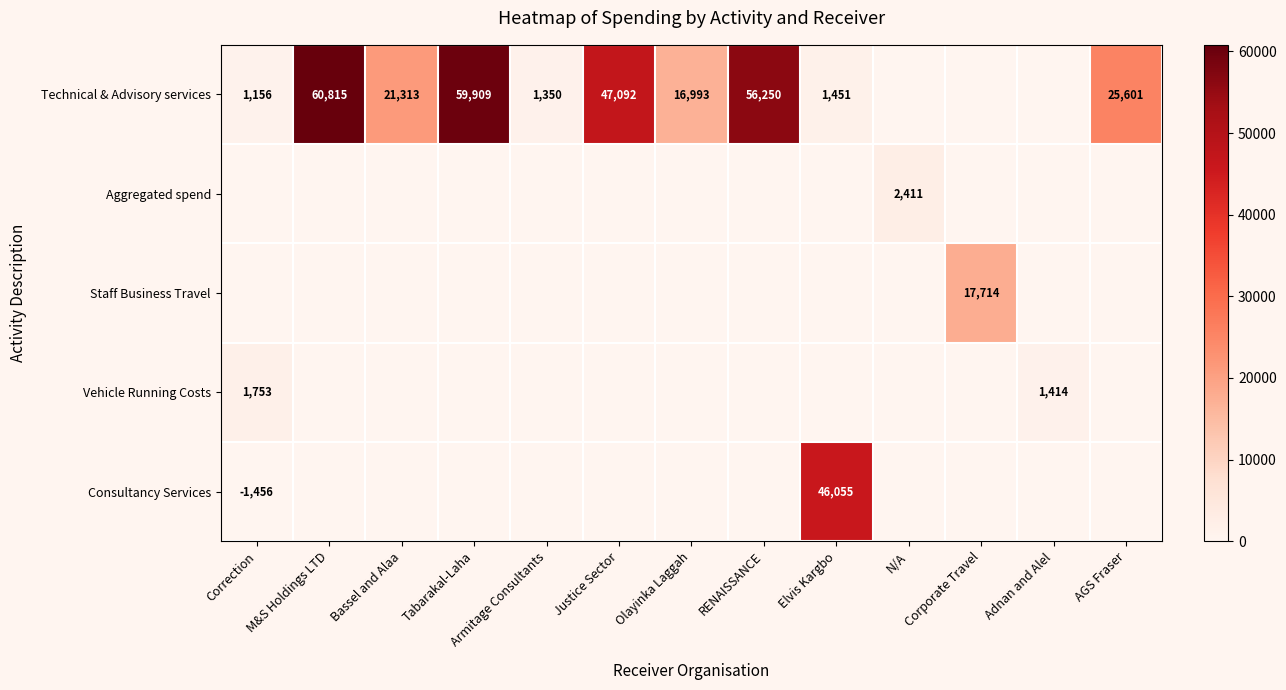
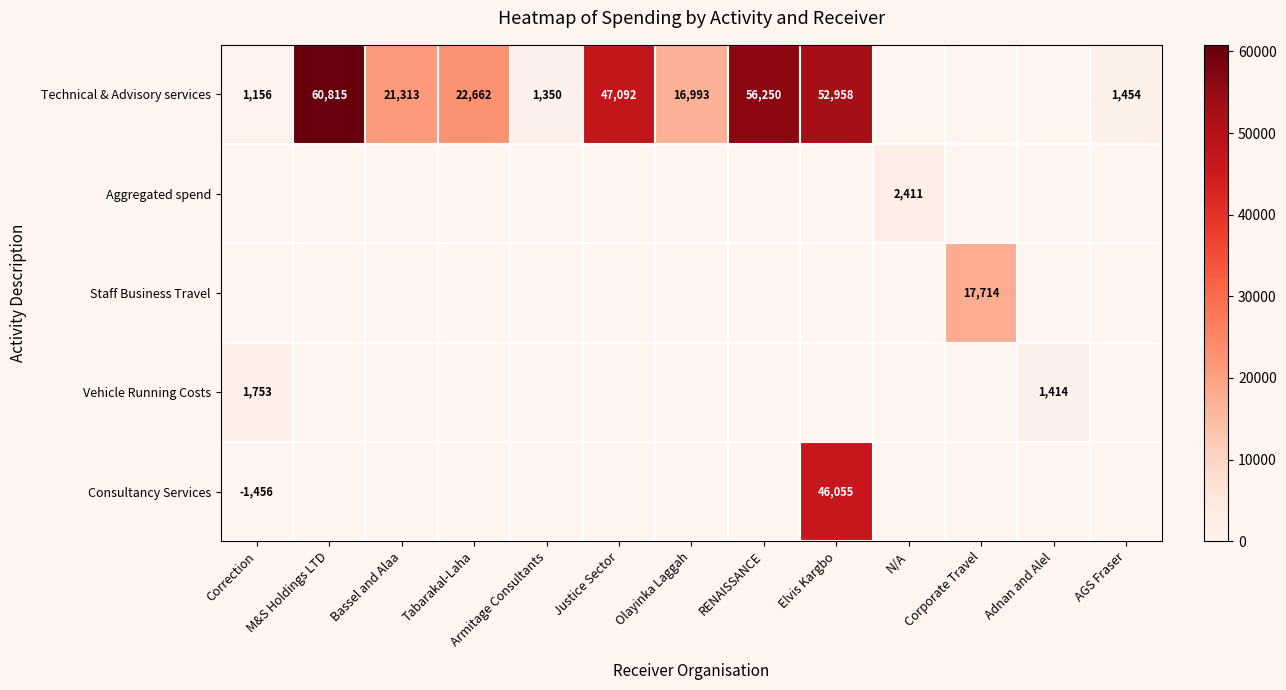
  {
    "Technical & Advisory services": {
      "Correction": "1,156",
      "M&S Holdings LTD": "60,815",
      "Bassel and Alaa": "21,313",
-     "Tabarakal-Laha": "59,909",
+     "Tabarakal-Laha": "22,662",
      "Armitage Consultants": "1,350",
      "Justice Sector": "47,092",
      "Olayinka Laggah": "16,993",
      "RENAISSANCE": "56,250",
-     "Elvis Kargbo": "1,451",
-     "AGS Fraser": "25,601"
+     "Elvis Kargbo": "52,958",
+     "AGS Fraser": "1,454"
    },
    "Aggregated spend": {
      "N/A": "2,411"
    },
    "Staff Business Travel": {
      "Corporate Travel": "17,714"
    },
    "Vehicle Running Costs": {
      "Correction": "1,753",
      "Adnan and Alel": "1,414"
    },
    "Consultancy Services": {
      "Correction": "-1,456",
      "Elvis Kargbo": "46,055"
    }
  }
